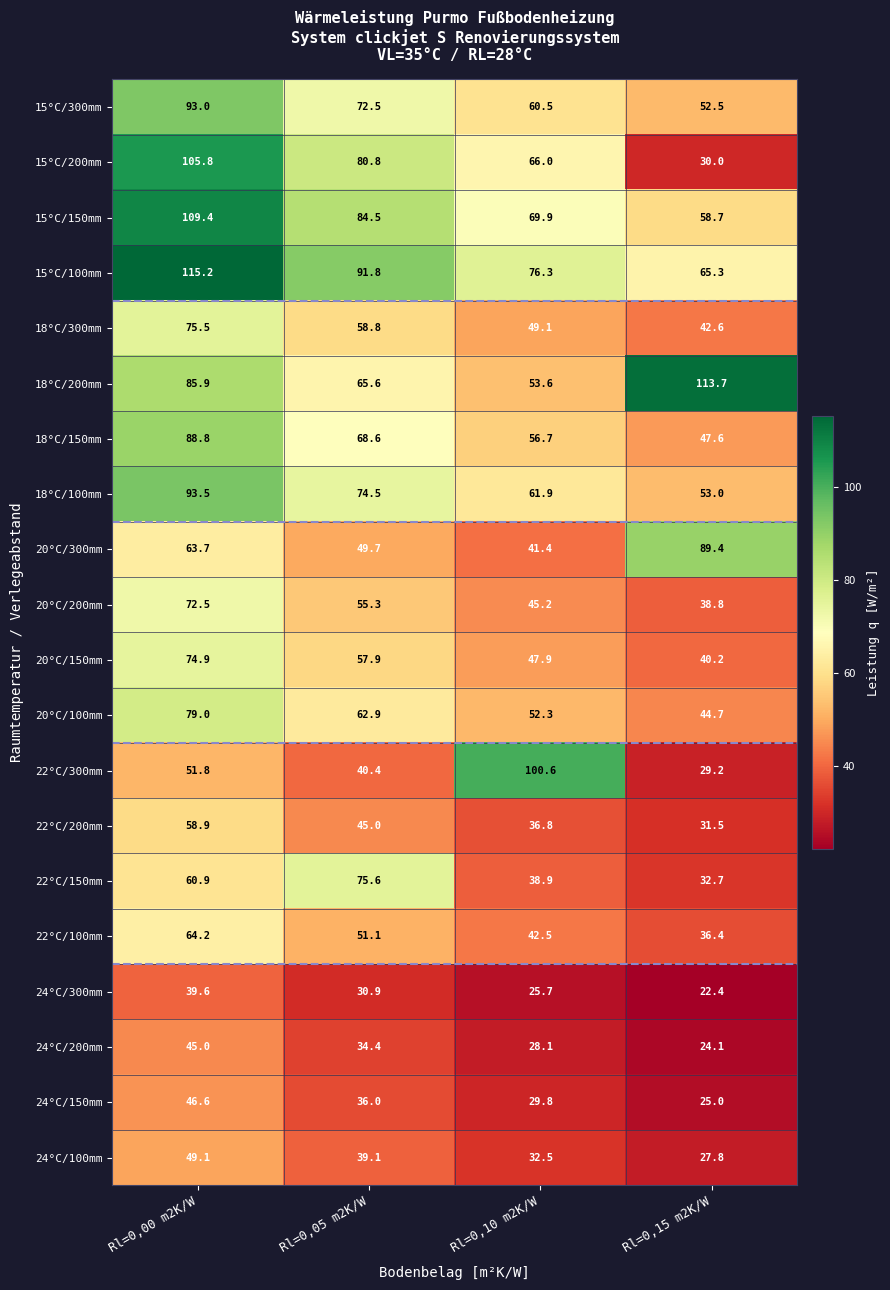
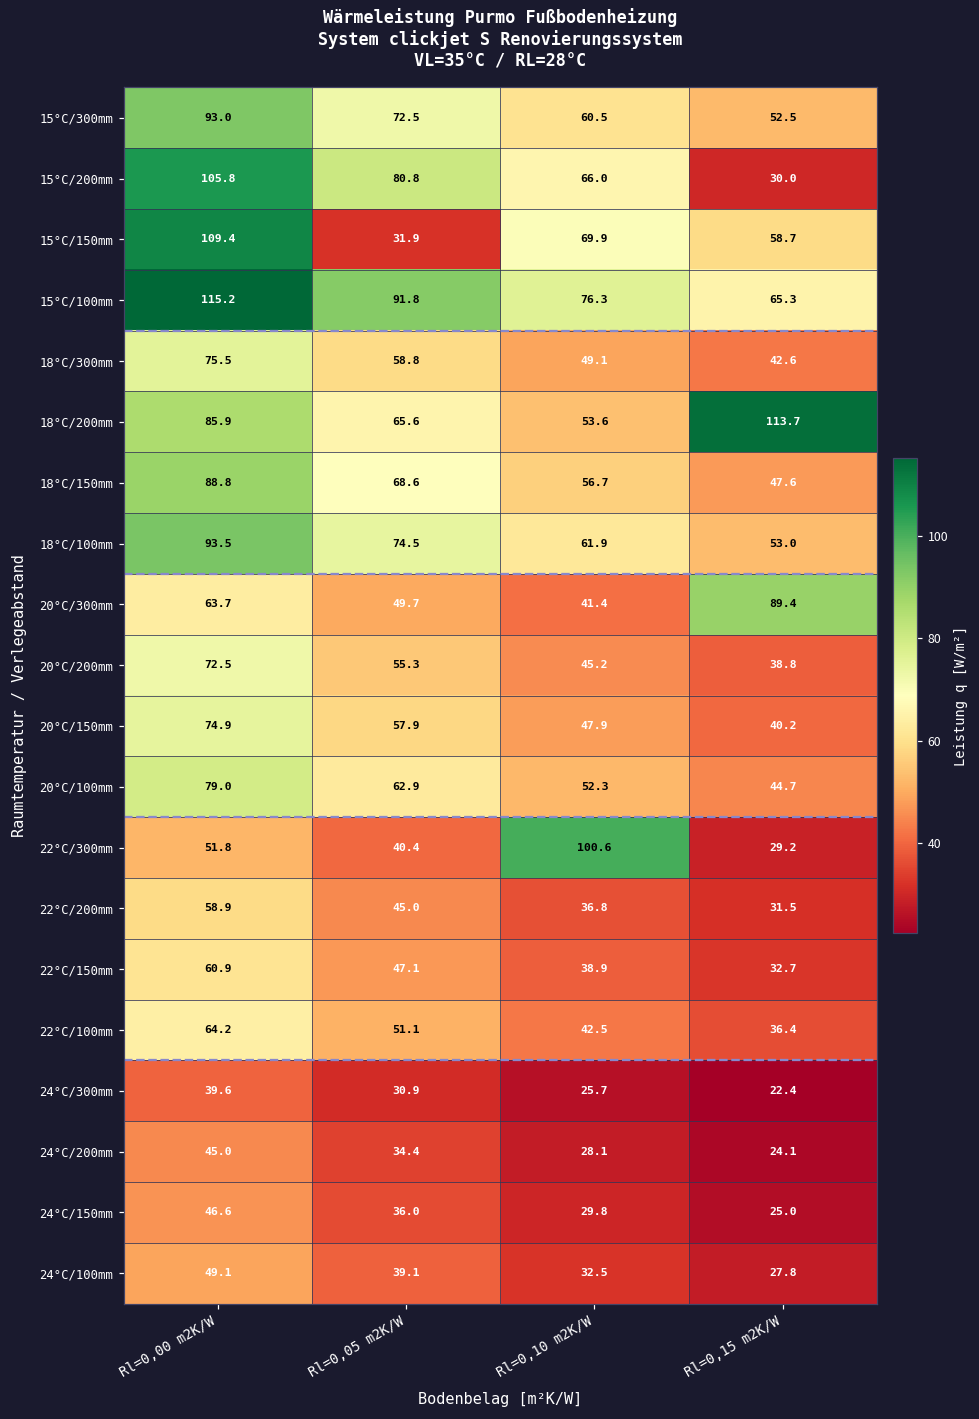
  {
    "15°C/300mm": {
      "Rl=0,00 m2K/W": 93.0,
      "Rl=0,05 m2K/W": 72.5,
      "Rl=0,10 m2K/W": 60.5,
      "Rl=0,15 m2K/W": 52.5
    },
    "15°C/200mm": {
      "Rl=0,00 m2K/W": 105.8,
      "Rl=0,05 m2K/W": 80.8,
      "Rl=0,10 m2K/W": 66.0,
      "Rl=0,15 m2K/W": 30.0
    },
    "15°C/150mm": {
      "Rl=0,00 m2K/W": 109.4,
-     "Rl=0,05 m2K/W": 84.5,
+     "Rl=0,05 m2K/W": 31.9,
      "Rl=0,10 m2K/W": 69.9,
      "Rl=0,15 m2K/W": 58.7
    },
    "15°C/100mm": {
      "Rl=0,00 m2K/W": 115.2,
      "Rl=0,05 m2K/W": 91.8,
      "Rl=0,10 m2K/W": 76.3,
      "Rl=0,15 m2K/W": 65.3
    },
    "18°C/300mm": {
      "Rl=0,00 m2K/W": 75.5,
      "Rl=0,05 m2K/W": 58.8,
      "Rl=0,10 m2K/W": 49.1,
      "Rl=0,15 m2K/W": 42.6
    },
    "18°C/200mm": {
      "Rl=0,00 m2K/W": 85.9,
      "Rl=0,05 m2K/W": 65.6,
      "Rl=0,10 m2K/W": 53.6,
      "Rl=0,15 m2K/W": 113.7
    },
    "18°C/150mm": {
      "Rl=0,00 m2K/W": 88.8,
      "Rl=0,05 m2K/W": 68.6,
      "Rl=0,10 m2K/W": 56.7,
      "Rl=0,15 m2K/W": 47.6
    },
    "18°C/100mm": {
      "Rl=0,00 m2K/W": 93.5,
      "Rl=0,05 m2K/W": 74.5,
      "Rl=0,10 m2K/W": 61.9,
      "Rl=0,15 m2K/W": 53.0
    },
    "20°C/300mm": {
      "Rl=0,00 m2K/W": 63.7,
      "Rl=0,05 m2K/W": 49.7,
      "Rl=0,10 m2K/W": 41.4,
      "Rl=0,15 m2K/W": 89.4
    },
    "20°C/200mm": {
      "Rl=0,00 m2K/W": 72.5,
      "Rl=0,05 m2K/W": 55.3,
      "Rl=0,10 m2K/W": 45.2,
      "Rl=0,15 m2K/W": 38.8
    },
    "20°C/150mm": {
      "Rl=0,00 m2K/W": 74.9,
      "Rl=0,05 m2K/W": 57.9,
      "Rl=0,10 m2K/W": 47.9,
      "Rl=0,15 m2K/W": 40.2
    },
    "20°C/100mm": {
      "Rl=0,00 m2K/W": 79.0,
      "Rl=0,05 m2K/W": 62.9,
      "Rl=0,10 m2K/W": 52.3,
      "Rl=0,15 m2K/W": 44.7
    },
    "22°C/300mm": {
      "Rl=0,00 m2K/W": 51.8,
      "Rl=0,05 m2K/W": 40.4,
      "Rl=0,10 m2K/W": 100.6,
      "Rl=0,15 m2K/W": 29.2
    },
    "22°C/200mm": {
      "Rl=0,00 m2K/W": 58.9,
      "Rl=0,05 m2K/W": 45.0,
      "Rl=0,10 m2K/W": 36.8,
      "Rl=0,15 m2K/W": 31.5
    },
    "22°C/150mm": {
      "Rl=0,00 m2K/W": 60.9,
-     "Rl=0,05 m2K/W": 75.6,
+     "Rl=0,05 m2K/W": 47.1,
      "Rl=0,10 m2K/W": 38.9,
      "Rl=0,15 m2K/W": 32.7
    },
    "22°C/100mm": {
      "Rl=0,00 m2K/W": 64.2,
      "Rl=0,05 m2K/W": 51.1,
      "Rl=0,10 m2K/W": 42.5,
      "Rl=0,15 m2K/W": 36.4
    },
    "24°C/300mm": {
      "Rl=0,00 m2K/W": 39.6,
      "Rl=0,05 m2K/W": 30.9,
      "Rl=0,10 m2K/W": 25.7,
      "Rl=0,15 m2K/W": 22.4
    },
    "24°C/200mm": {
      "Rl=0,00 m2K/W": 45.0,
      "Rl=0,05 m2K/W": 34.4,
      "Rl=0,10 m2K/W": 28.1,
      "Rl=0,15 m2K/W": 24.1
    },
    "24°C/150mm": {
      "Rl=0,00 m2K/W": 46.6,
      "Rl=0,05 m2K/W": 36.0,
      "Rl=0,10 m2K/W": 29.8,
      "Rl=0,15 m2K/W": 25.0
    },
    "24°C/100mm": {
      "Rl=0,00 m2K/W": 49.1,
      "Rl=0,05 m2K/W": 39.1,
      "Rl=0,10 m2K/W": 32.5,
      "Rl=0,15 m2K/W": 27.8
    }
  }
